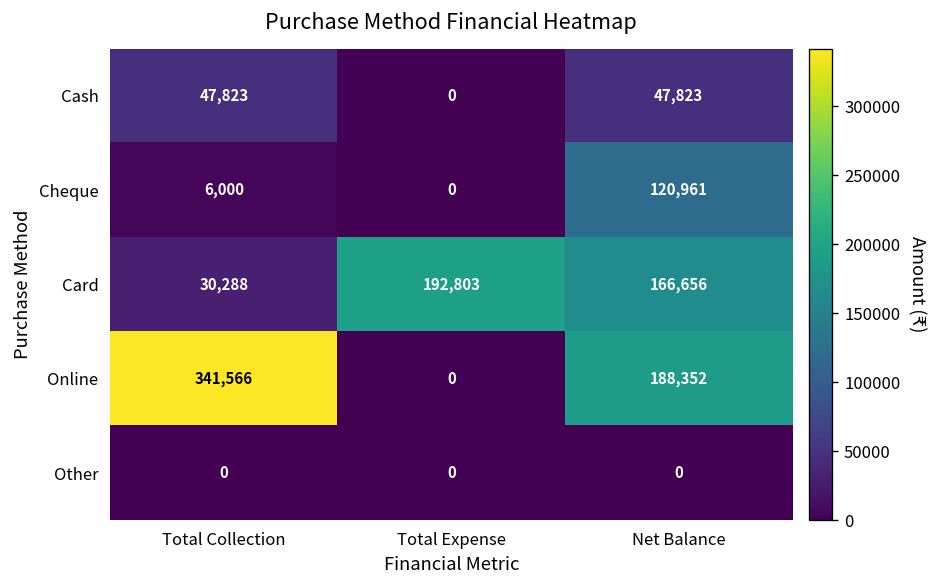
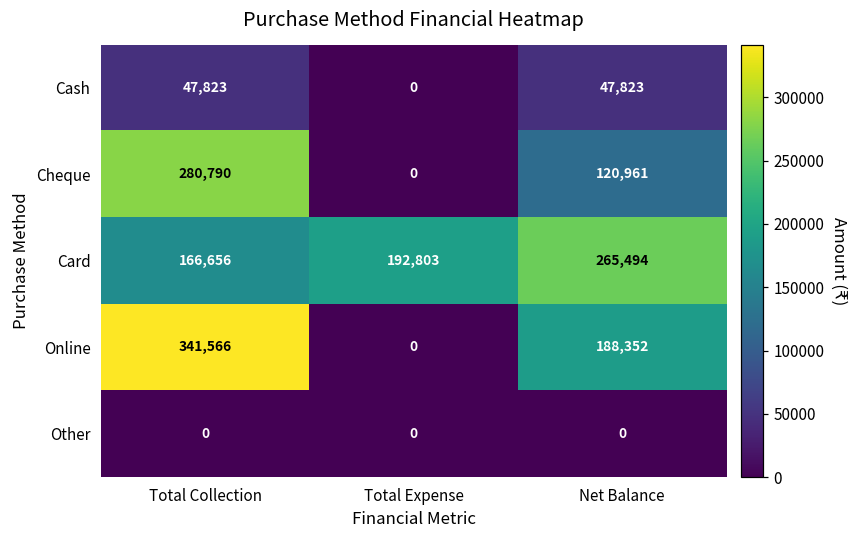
  {
    "Cash": {
      "Total Collection": "47,823",
      "Total Expense": "0",
      "Net Balance": "47,823"
    },
    "Cheque": {
-     "Total Collection": "6,000",
+     "Total Collection": "280,790",
      "Total Expense": "0",
      "Net Balance": "120,961"
    },
    "Card": {
-     "Total Collection": "30,288",
+     "Total Collection": "166,656",
      "Total Expense": "192,803",
-     "Net Balance": "166,656"
+     "Net Balance": "265,494"
    },
    "Online": {
      "Total Collection": "341,566",
      "Total Expense": "0",
      "Net Balance": "188,352"
    },
    "Other": {
      "Total Collection": "0",
      "Total Expense": "0",
      "Net Balance": "0"
    }
  }
